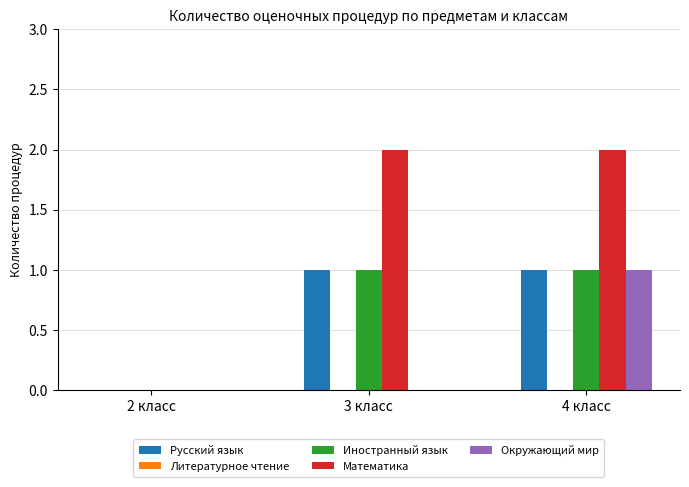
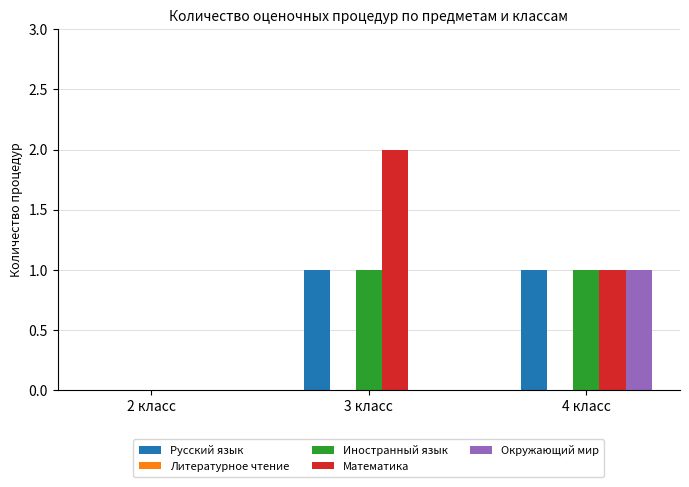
  {
    "Русский язык": {
      "2 класс": 0,
      "3 класс": 1,
      "4 класс": 1
    },
    "Литературное чтение": {
      "2 класс": 0,
      "3 класс": 0,
      "4 класс": 0
    },
    "Иностранный язык": {
      "2 класс": 0,
      "3 класс": 1,
      "4 класс": 1
    },
    "Математика": {
      "2 класс": 0,
      "3 класс": 2,
-     "4 класс": 2
+     "4 класс": 1
    },
    "Окружающий мир": {
      "2 класс": 0,
      "3 класс": 0,
      "4 класс": 1
    }
  }
